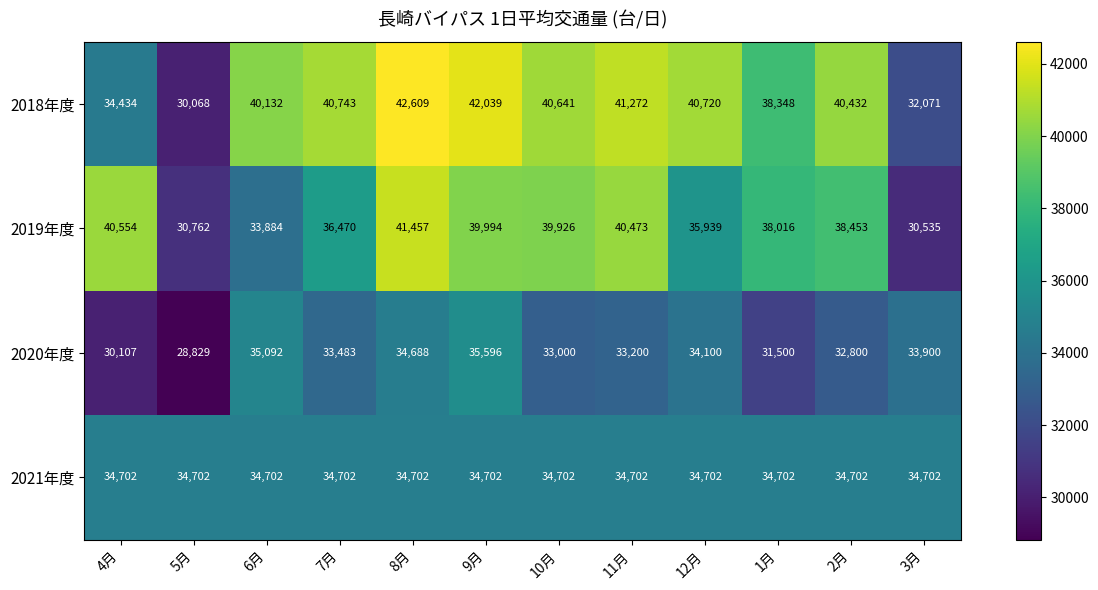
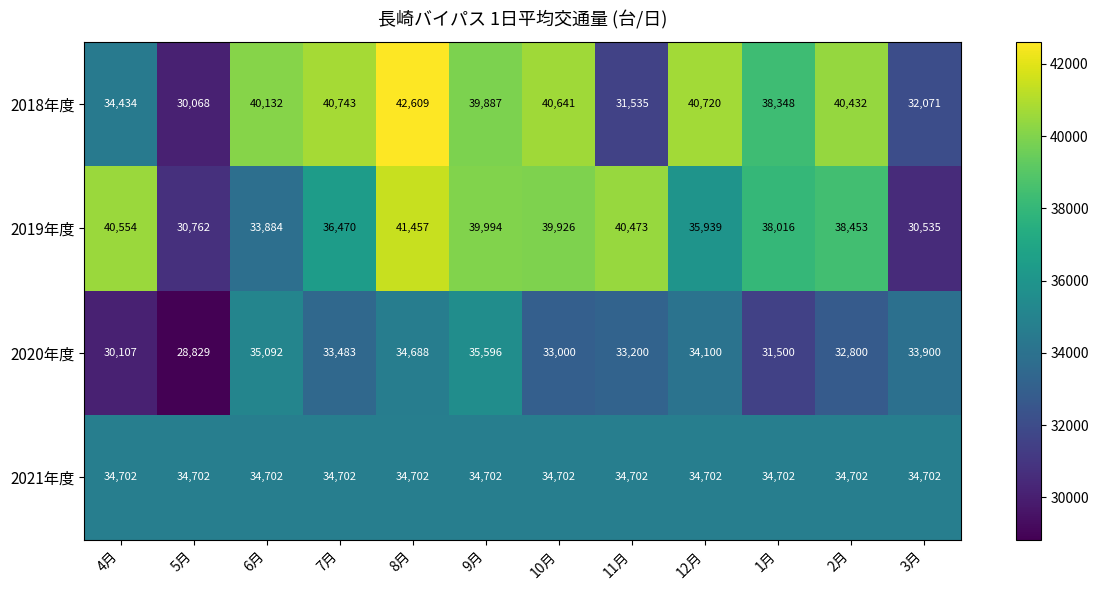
  {
    "2018年度": {
      "4月": "34,434",
      "5月": "30,068",
      "6月": "40,132",
      "7月": "40,743",
      "8月": "42,609",
-     "9月": "42,039",
+     "9月": "39,887",
      "10月": "40,641",
-     "11月": "41,272",
+     "11月": "31,535",
      "12月": "40,720",
      "1月": "38,348",
      "2月": "40,432",
      "3月": "32,071"
    },
    "2019年度": {
      "4月": "40,554",
      "5月": "30,762",
      "6月": "33,884",
      "7月": "36,470",
      "8月": "41,457",
      "9月": "39,994",
      "10月": "39,926",
      "11月": "40,473",
      "12月": "35,939",
      "1月": "38,016",
      "2月": "38,453",
      "3月": "30,535"
    },
    "2020年度": {
      "4月": "30,107",
      "5月": "28,829",
      "6月": "35,092",
      "7月": "33,483",
      "8月": "34,688",
      "9月": "35,596",
      "10月": "33,000",
      "11月": "33,200",
      "12月": "34,100",
      "1月": "31,500",
      "2月": "32,800",
      "3月": "33,900"
    },
    "2021年度": {
      "4月": "34,702",
      "5月": "34,702",
      "6月": "34,702",
      "7月": "34,702",
      "8月": "34,702",
      "9月": "34,702",
      "10月": "34,702",
      "11月": "34,702",
      "12月": "34,702",
      "1月": "34,702",
      "2月": "34,702",
      "3月": "34,702"
    }
  }
